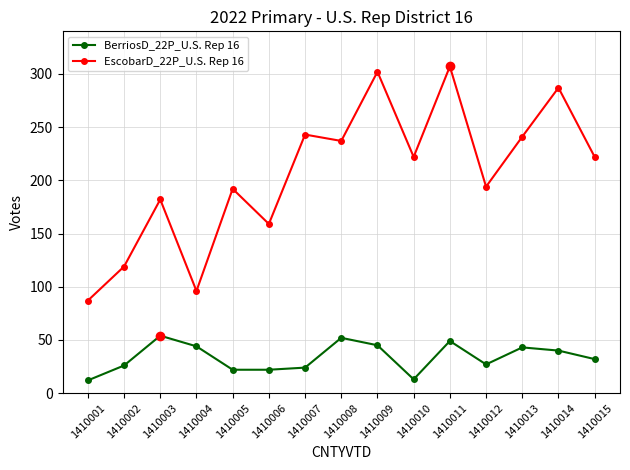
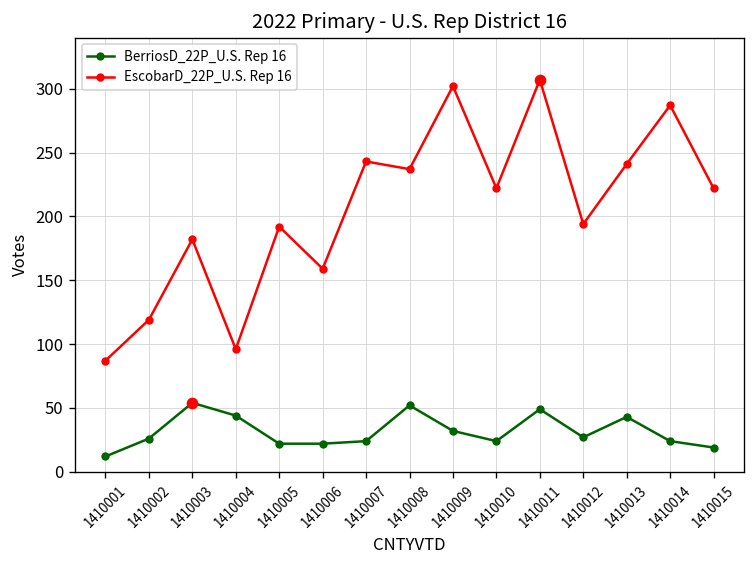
  {
    "BerriosD_22P_U.S. Rep 16": {
      "1410001": 12,
      "1410002": 26,
      "1410004": 44,
      "1410005": 22,
      "1410006": 22,
      "1410007": 24,
      "1410008": 52,
-     "1410009": 45,
-     "1410010": 13,
+     "1410009": 32,
+     "1410010": 24,
      "1410011": 49,
      "1410012": 27,
      "1410013": 43,
-     "1410014": 40,
-     "1410015": 32
+     "1410014": 24,
+     "1410015": 19
    }
  }
